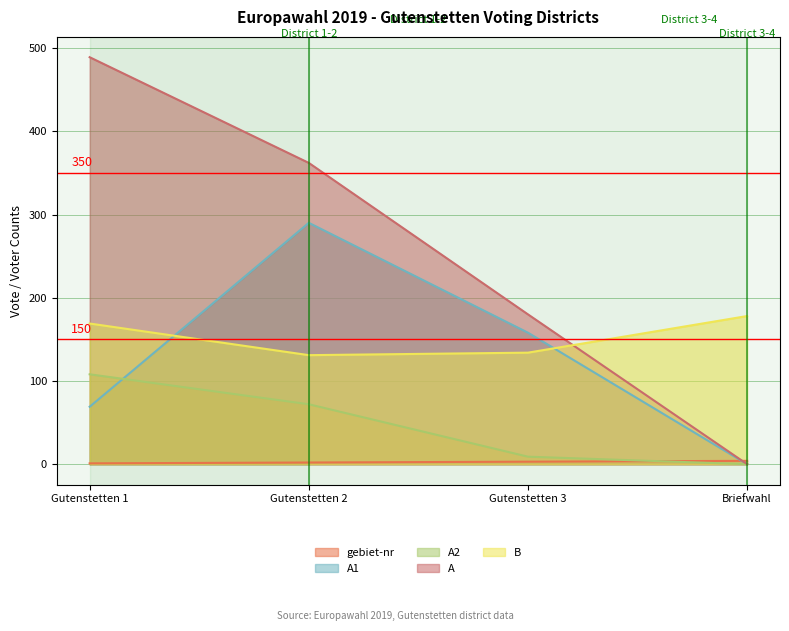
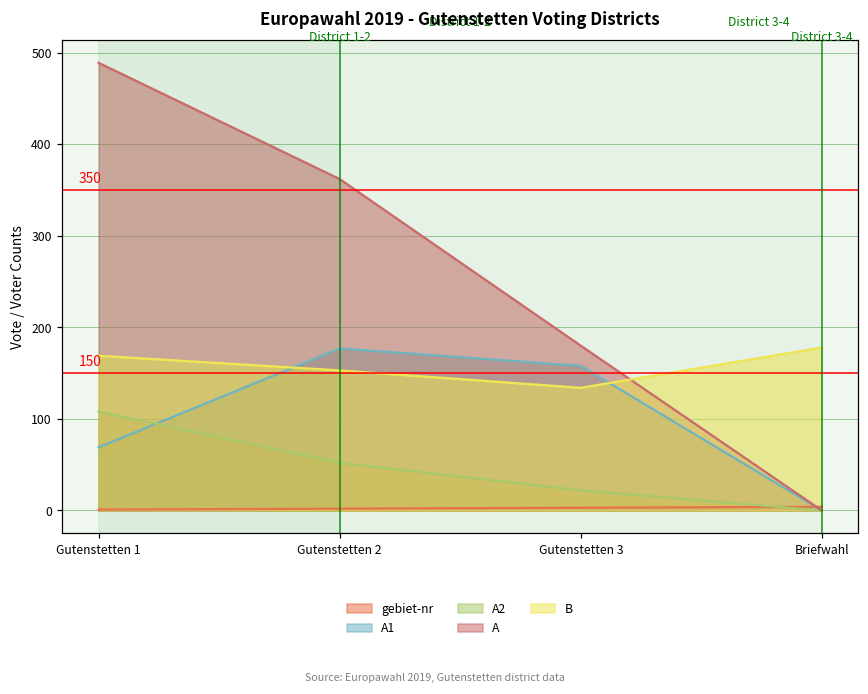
  {
    "A1": {
      "Gutenstetten 1": 70,
-     "Gutenstetten 2": 290,
+     "Gutenstetten 2": 180,
      "Gutenstetten 3": 160
    },
    "A2": {
      "Gutenstetten 1": 110,
-     "Gutenstetten 2": 70,
-     "Gutenstetten 3": 10
+     "Gutenstetten 2": 50,
+     "Gutenstetten 3": 20
    },
    "B": {
-     "Gutenstetten 2": 130,
+     "Gutenstetten 2": 150,
      "Gutenstetten 3": 130,
      "Briefwahl": 180
    }
  }
